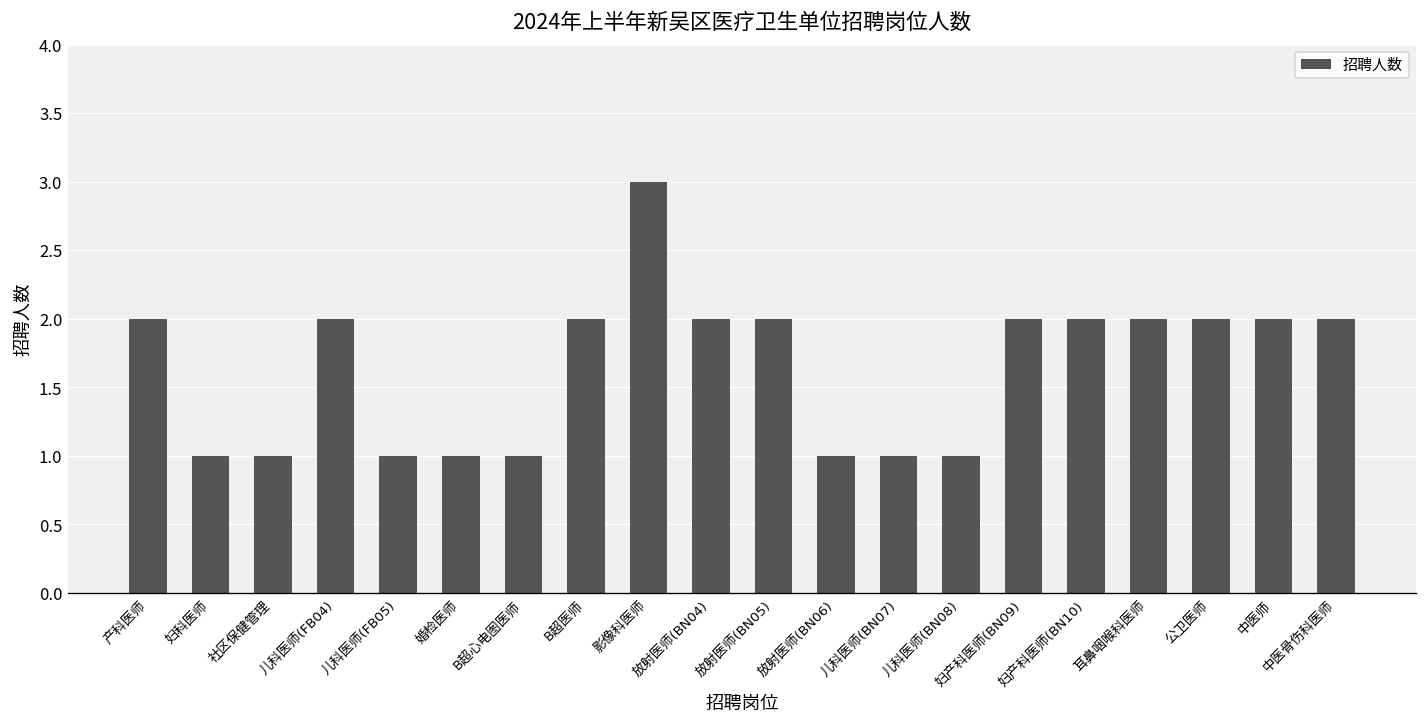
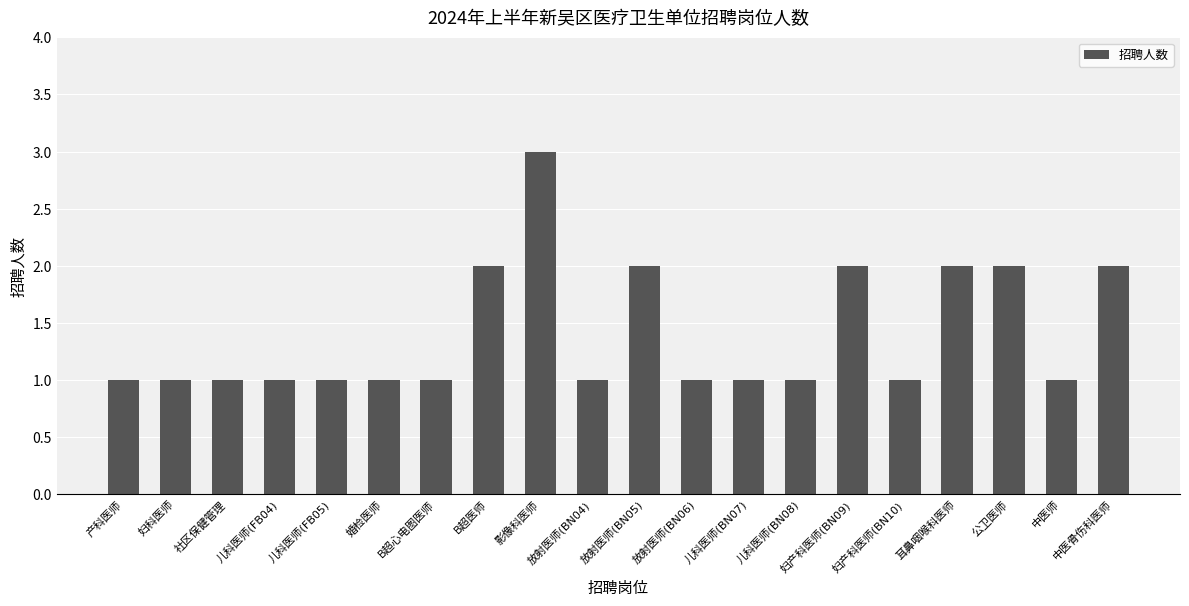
  {
-   "产科医师": 2,
+   "产科医师": 1,
    "妇科医师": 1,
    "社区保健管理": 1,
-   "儿科医师(FB04)": 2,
+   "儿科医师(FB04)": 1,
    "儿科医师(FB05)": 1,
    "婚检医师": 1,
    "B超心电图医师": 1,
    "B超医师": 2,
    "影像科医师": 3,
-   "放射医师(BN04)": 2,
+   "放射医师(BN04)": 1,
    "放射医师(BN05)": 2,
    "放射医师(BN06)": 1,
    "儿科医师(BN07)": 1,
    "儿科医师(BN08)": 1,
    "妇产科医师(BN09)": 2,
-   "妇产科医师(BN10)": 2,
+   "妇产科医师(BN10)": 1,
    "耳鼻咽喉科医师": 2,
    "公卫医师": 2,
-   "中医师": 2,
+   "中医师": 1,
    "中医骨伤科医师": 2
  }
